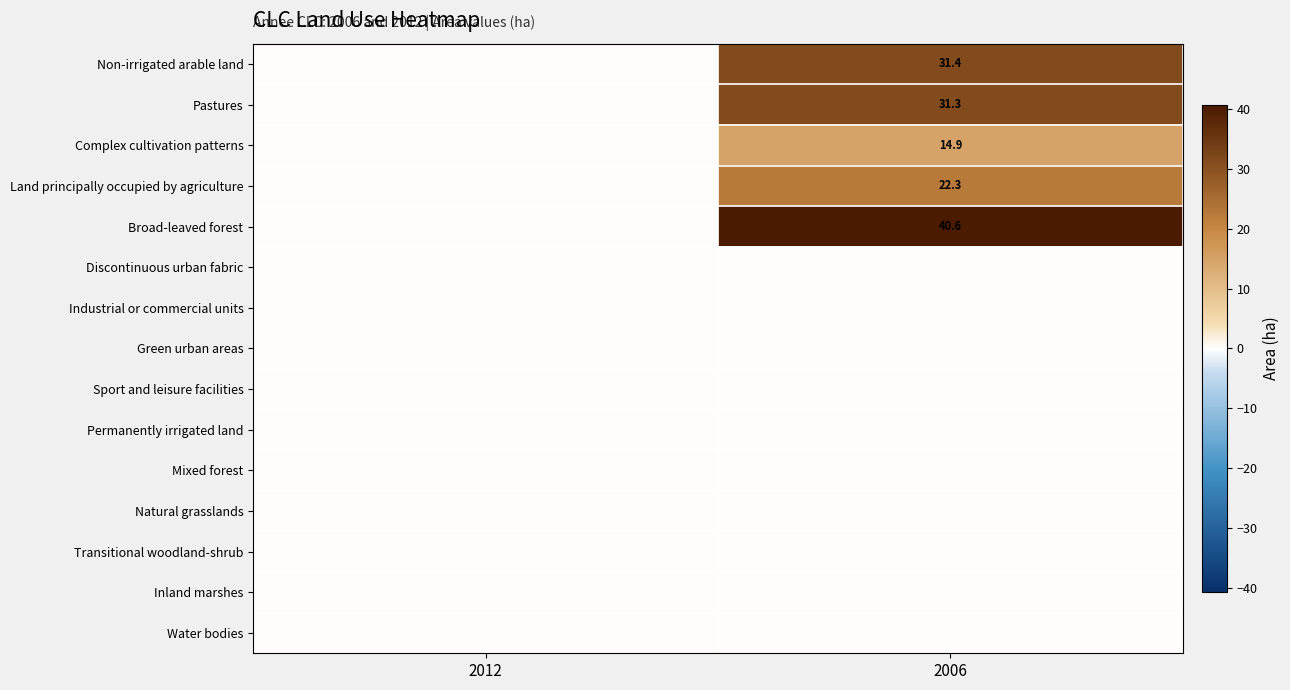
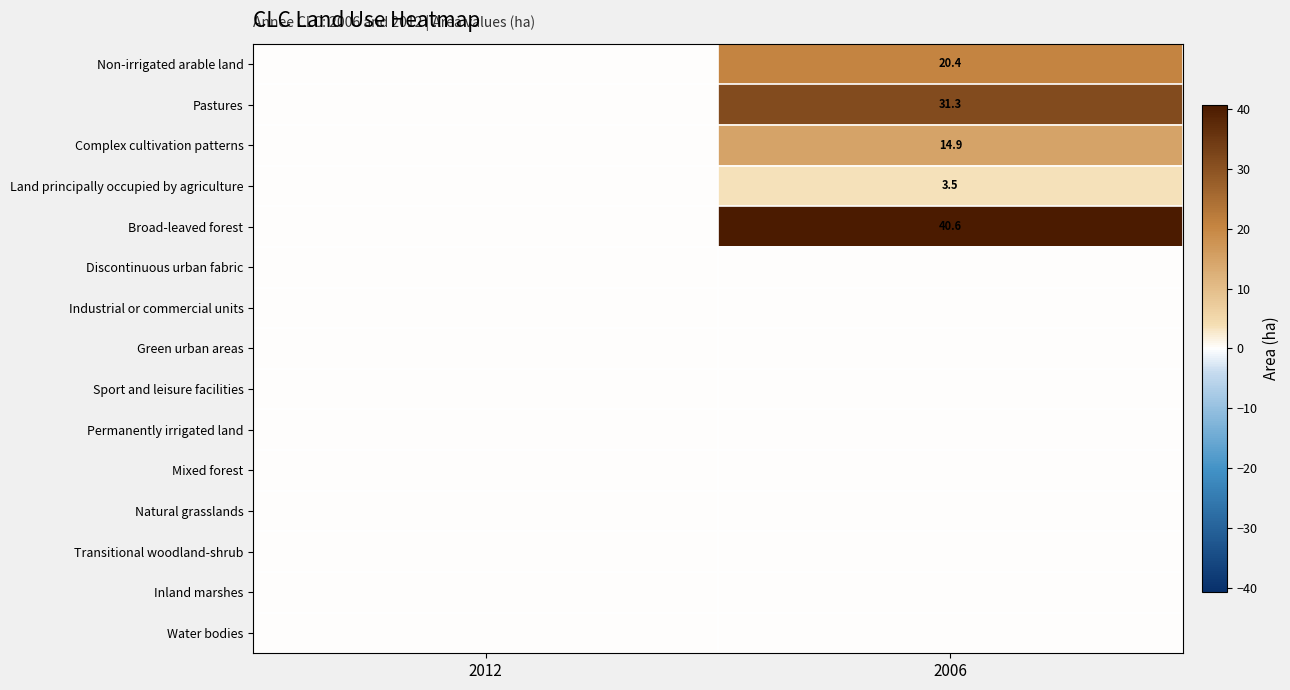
  {
    "Non-irrigated arable land": {
-     "2006": 31.4
+     "2006": 20.4
    },
    "Pastures": {
      "2006": 31.3
    },
    "Complex cultivation patterns": {
      "2006": 14.9
    },
    "Land principally occupied by agriculture": {
-     "2006": 22.3
+     "2006": 3.5
    },
    "Broad-leaved forest": {
      "2006": 40.6
    }
  }
